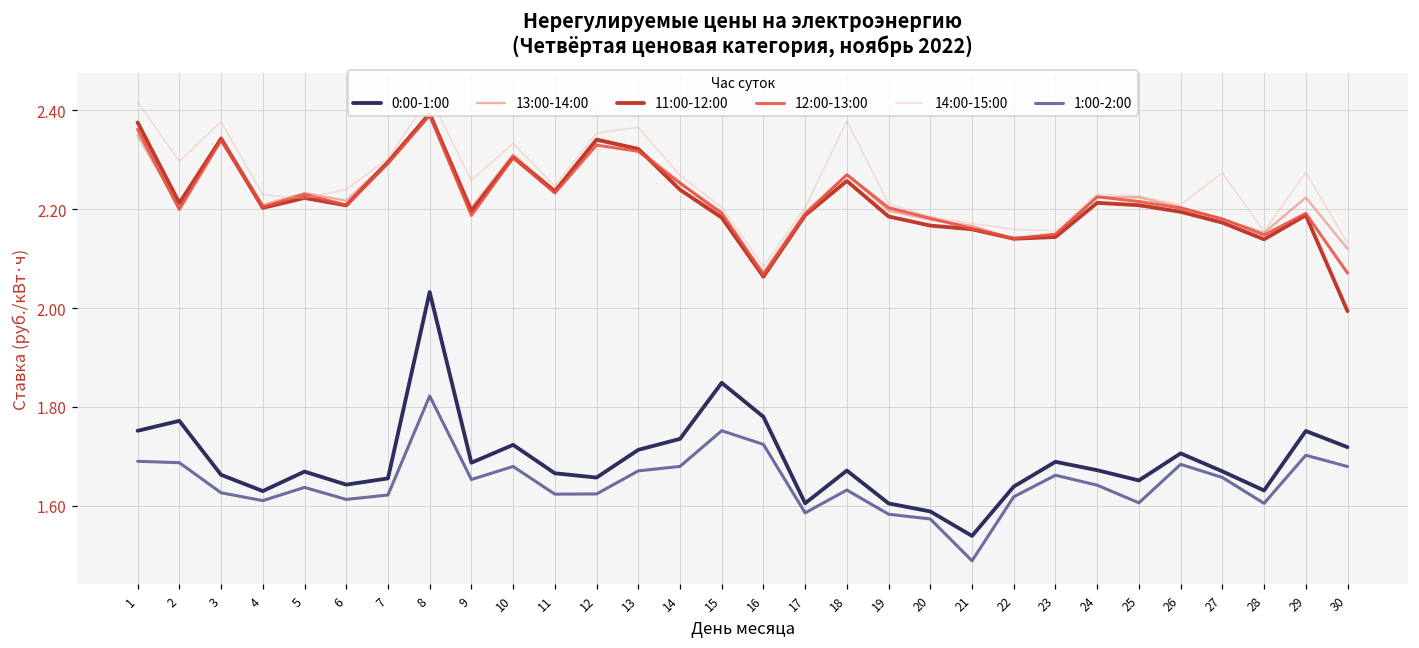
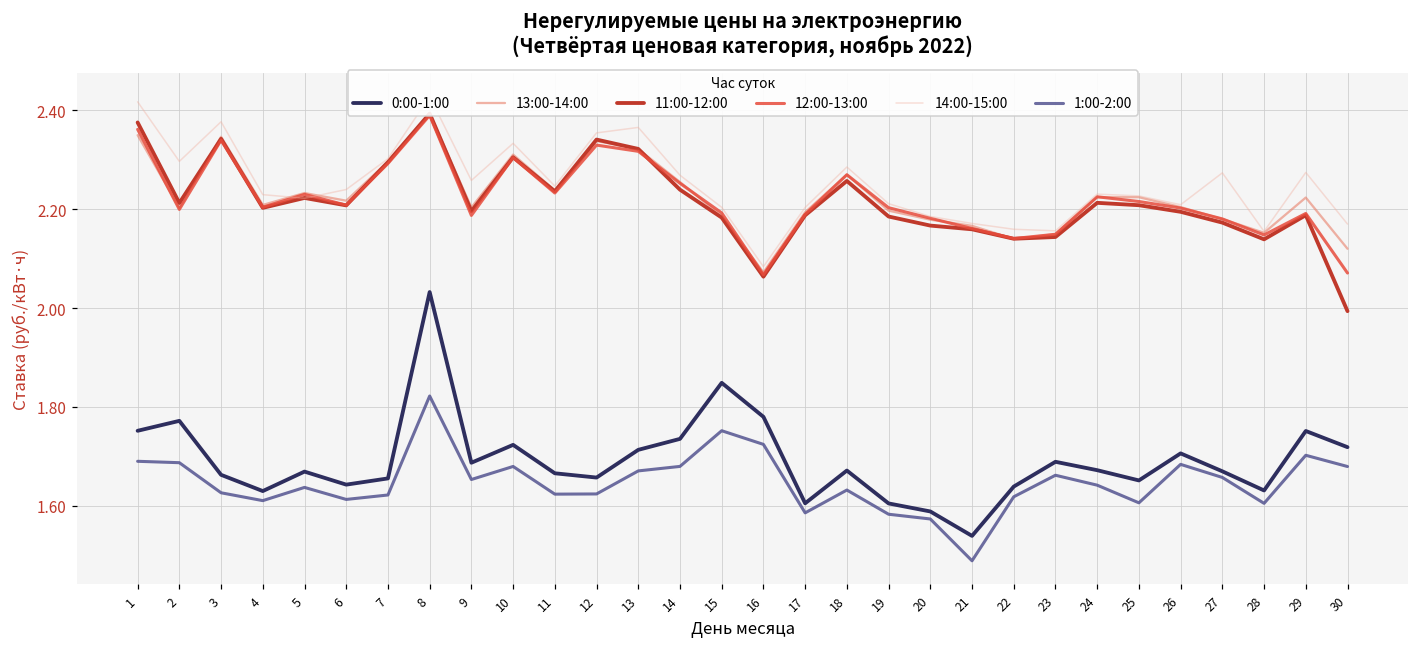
  {
    "13:00-14:00": {
      "1": 2.35,
      "6": 2.22,
      "9": 2.20,
      "19": 2.20,
      "29": 2.22,
      "30": 2.12
    },
    "14:00-15:00": {
      "1": 2.42,
      "2": 2.30,
      "3": 2.38,
      "4": 2.23,
      "6": 2.24,
      "7": 2.30,
      "9": 2.26,
      "10": 2.33,
      "11": 2.25,
      "12": 2.35,
      "13": 2.37,
      "14": 2.27,
      "15": 2.20,
      "16": 2.08,
      "17": 2.20,
-     "18": 2.38,
+     "18": 2.29,
      "19": 2.21,
      "22": 2.16,
      "23": 2.16,
      "27": 2.27,
      "29": 2.27,
-     "30": 2.13
+     "30": 2.17
    }
  }
